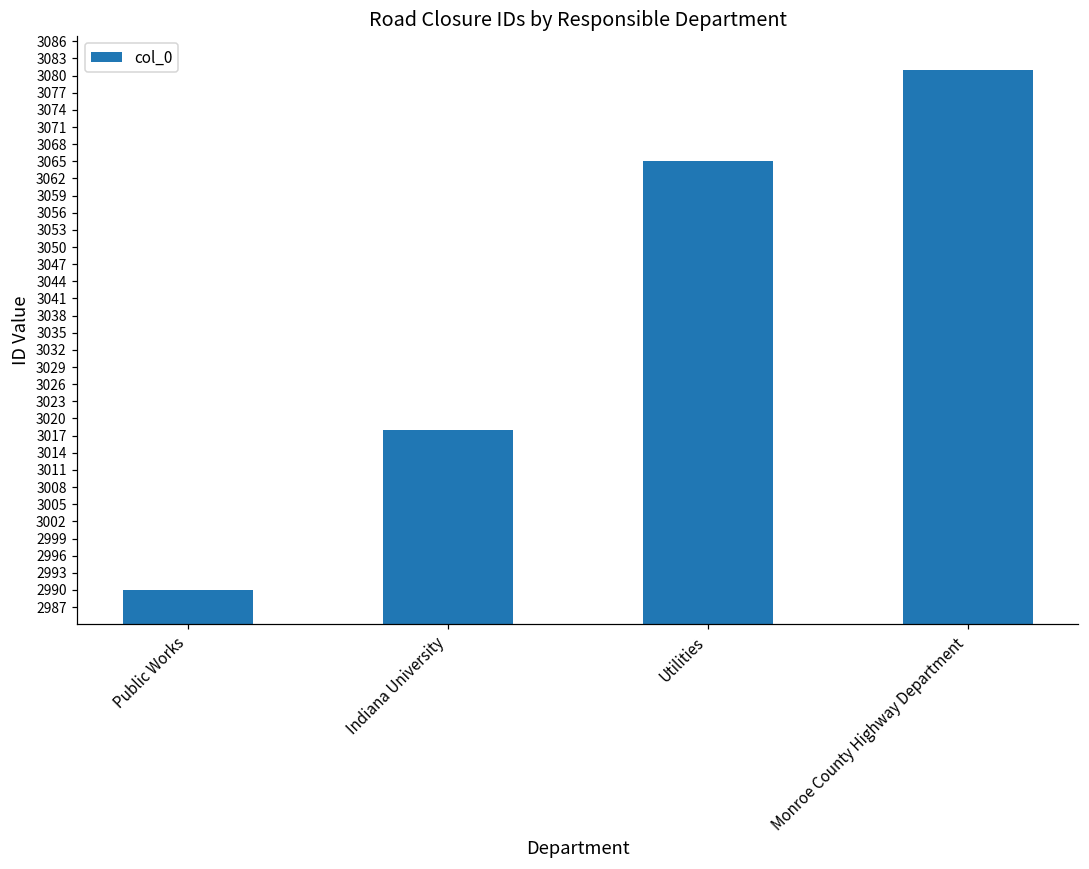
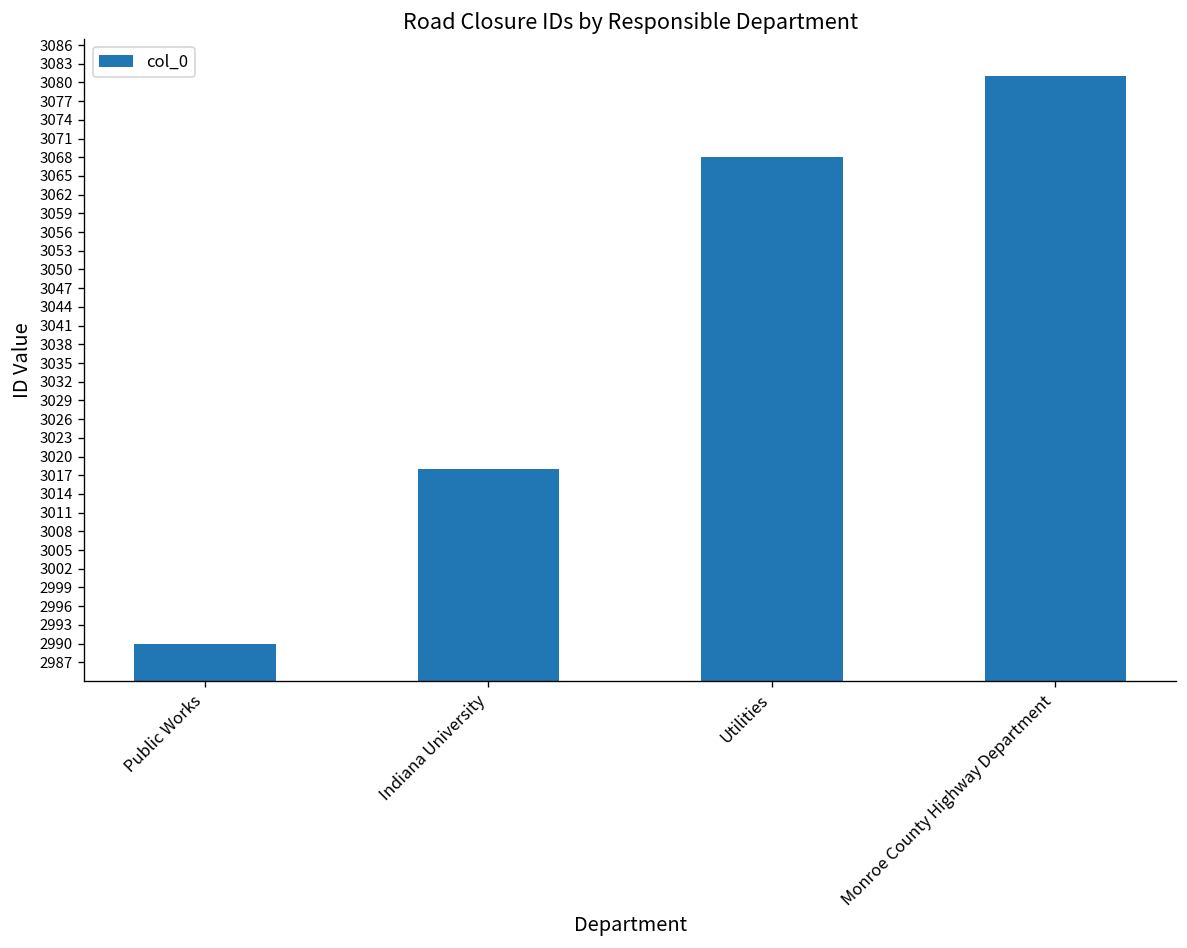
  {
    "Public Works": 2990,
    "Indiana University": 3018,
-   "Utilities": 3065,
+   "Utilities": 3068,
    "Monroe County Highway Department": 3081
  }
